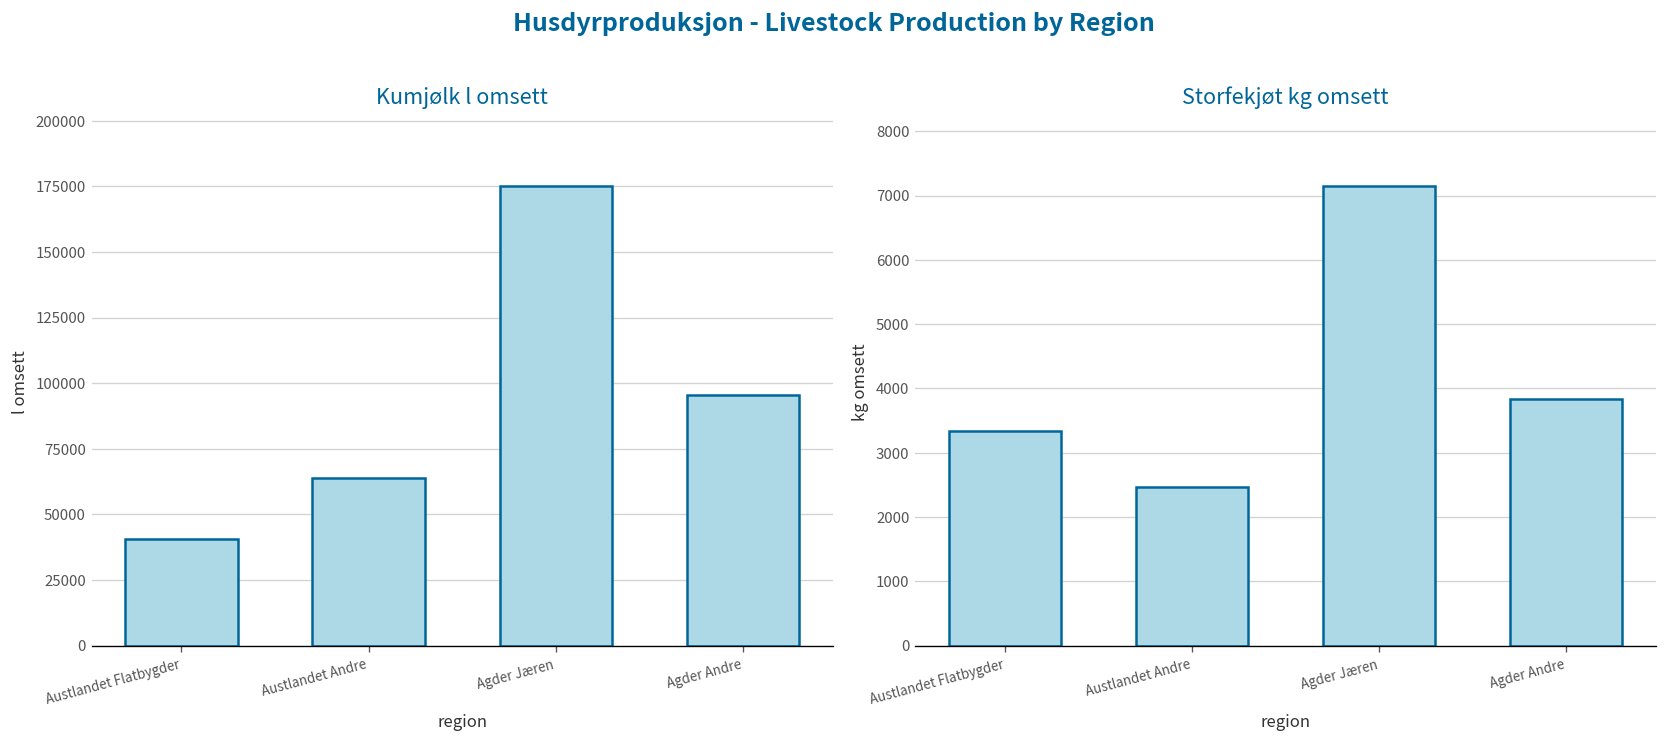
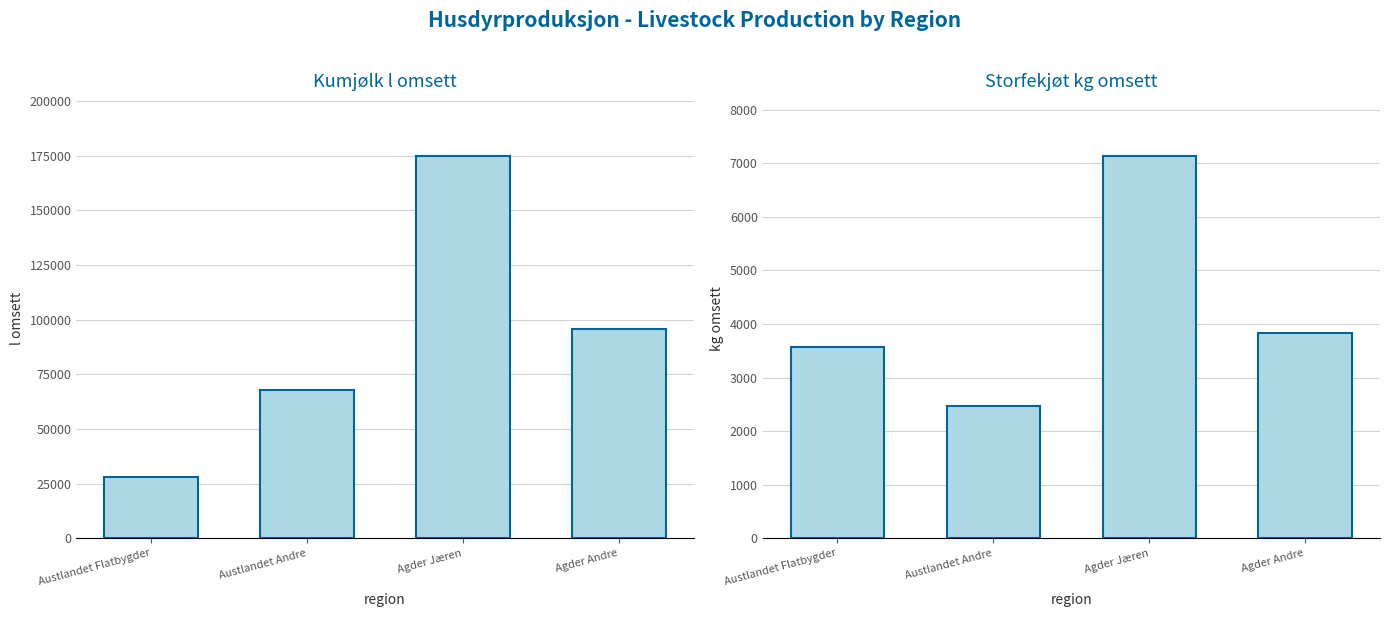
  {
    "Kumjølk l omsett": {
-     "Austlandet Flatbygder": 41000,
-     "Austlandet Andre": 64000,
+     "Austlandet Flatbygder": 28000,
+     "Austlandet Andre": 68000,
      "Agder Jæren": 175000,
      "Agder Andre": 96000
    },
    "Storfekjøt kg omsett": {
-     "Austlandet Flatbygder": 3300,
+     "Austlandet Flatbygder": 3600,
      "Austlandet Andre": 2500,
      "Agder Jæren": 7100,
      "Agder Andre": 3800
    }
  }
